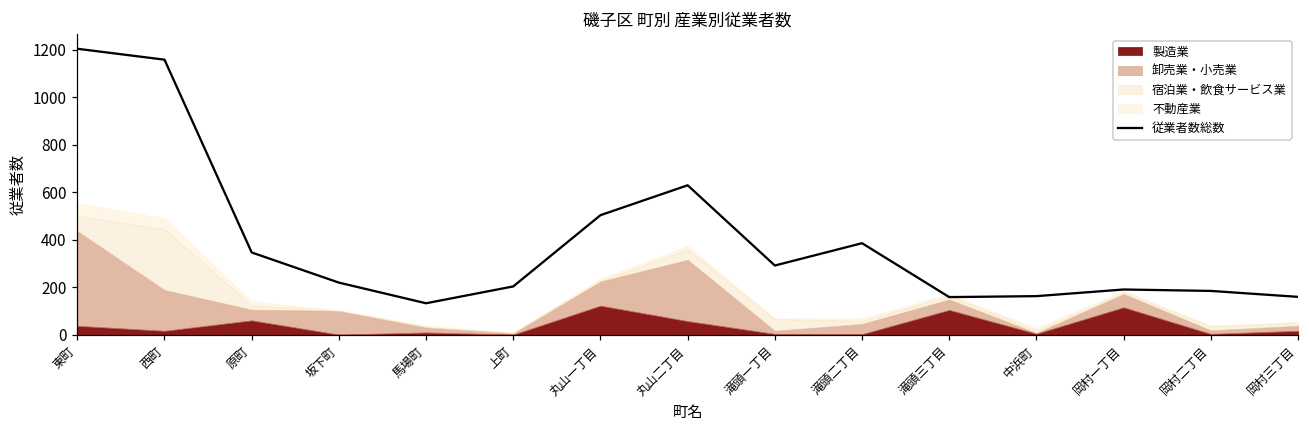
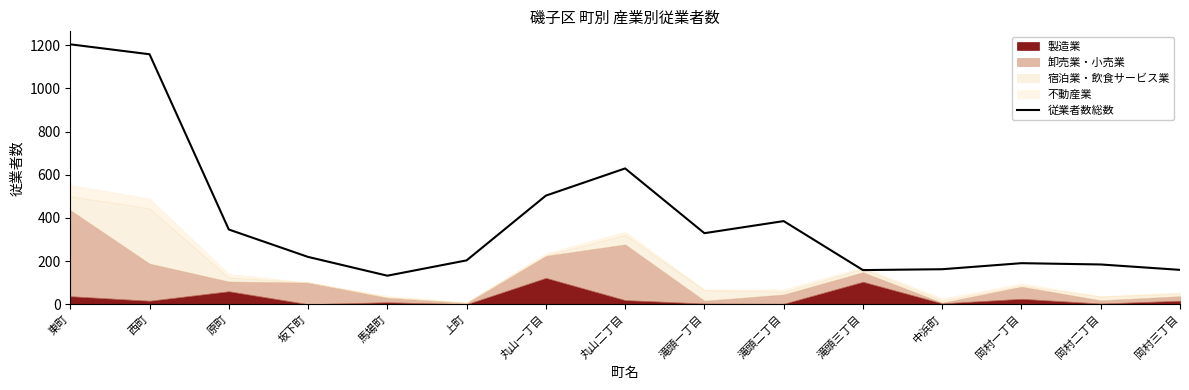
  {
    "従業者数総数": {
      "東町": 1200,
      "西町": 1160,
      "原町": 350,
      "坂下町": 220,
      "馬場町": 130,
      "上町": 200,
      "丸山一丁目": 500,
      "丸山二丁目": 630,
-     "滝頭一丁目": 290,
+     "滝頭一丁目": 330,
      "滝頭二丁目": 390,
      "中浜町": 160,
      "岡村二丁目": 180,
      "岡村三丁目": 160
    },
    "製造業": {
      "東町": 40,
      "西町": 20,
      "原町": 60,
      "坂下町": 0,
      "丸山一丁目": 120,
-     "丸山二丁目": 60,
+     "丸山二丁目": 20,
      "滝頭三丁目": 100,
-     "岡村一丁目": 120,
+     "岡村一丁目": 30,
      "岡村三丁目": 20
    },
    "卸売業・小売業": {
      "東町": 400,
      "西町": 170,
      "原町": 50,
      "丸山二丁目": 260,
      "滝頭一丁目": 10,
      "滝頭二丁目": 40,
      "岡村二丁目": 20,
      "岡村三丁目": 20
    }
  }
